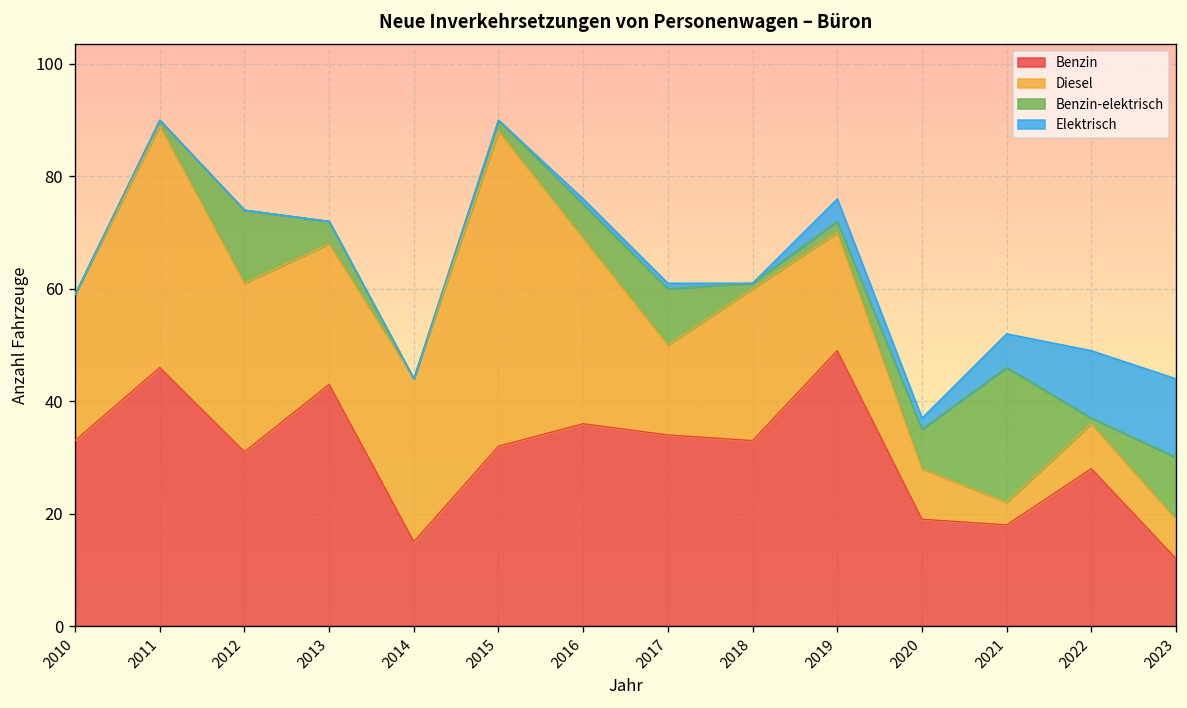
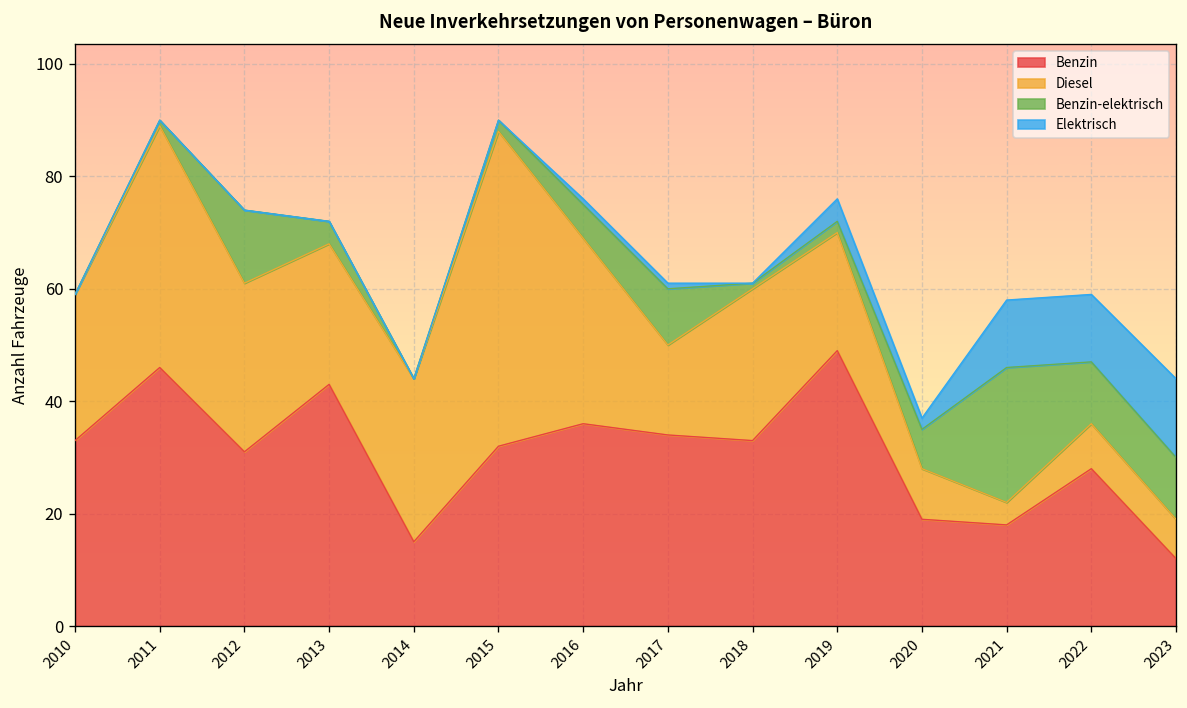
  {
    "Benzin": {
      "2010": 33,
      "2011": 46,
      "2012": 31,
      "2013": 43,
      "2014": 15,
      "2015": 32,
      "2016": 36,
      "2017": 34,
      "2018": 33,
      "2019": 49,
      "2020": 19,
      "2021": 18,
      "2022": 28,
      "2023": 12
    },
    "Diesel": {
      "2011": 43,
      "2012": 30,
      "2013": 25,
      "2015": 56,
      "2016": 33,
      "2017": 16,
      "2018": 27,
      "2019": 21,
      "2020": 9,
      "2021": 4,
      "2022": 8,
      "2023": 7
    },
    "Benzin-elektrisch": {
      "2016": 6,
      "2017": 10,
      "2019": 2,
      "2020": 7,
      "2021": 24,
-     "2022": 1,
+     "2022": 11,
      "2023": 11
    },
    "Elektrisch": {
      "2016": 1,
      "2017": 1,
      "2019": 4,
      "2020": 2,
-     "2021": 6,
+     "2021": 12,
      "2022": 12,
      "2023": 14
    }
  }
